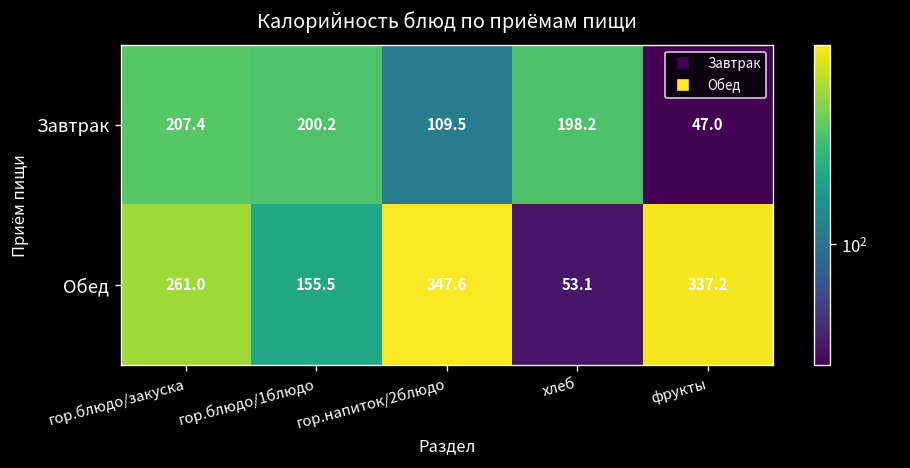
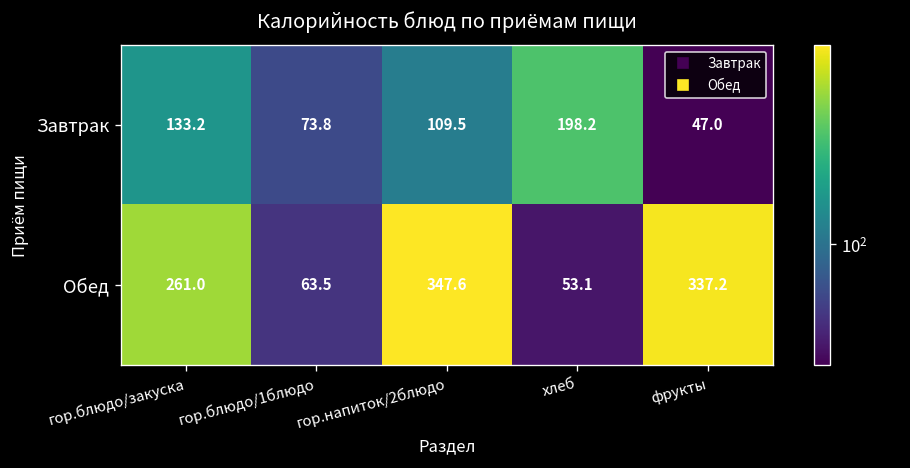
  {
    "Завтрак": {
-     "гор.блюдо/закуска": 207.4,
-     "гор.блюдо/1блюдо": 200.2,
+     "гор.блюдо/закуска": 133.2,
+     "гор.блюдо/1блюдо": 73.8,
      "гор.напиток/2блюдо": 109.5,
      "хлеб": 198.2,
      "фрукты": 47.0
    },
    "Обед": {
      "гор.блюдо/закуска": 261.0,
-     "гор.блюдо/1блюдо": 155.5,
+     "гор.блюдо/1блюдо": 63.5,
      "гор.напиток/2блюдо": 347.6,
      "хлеб": 53.1,
      "фрукты": 337.2
    }
  }
